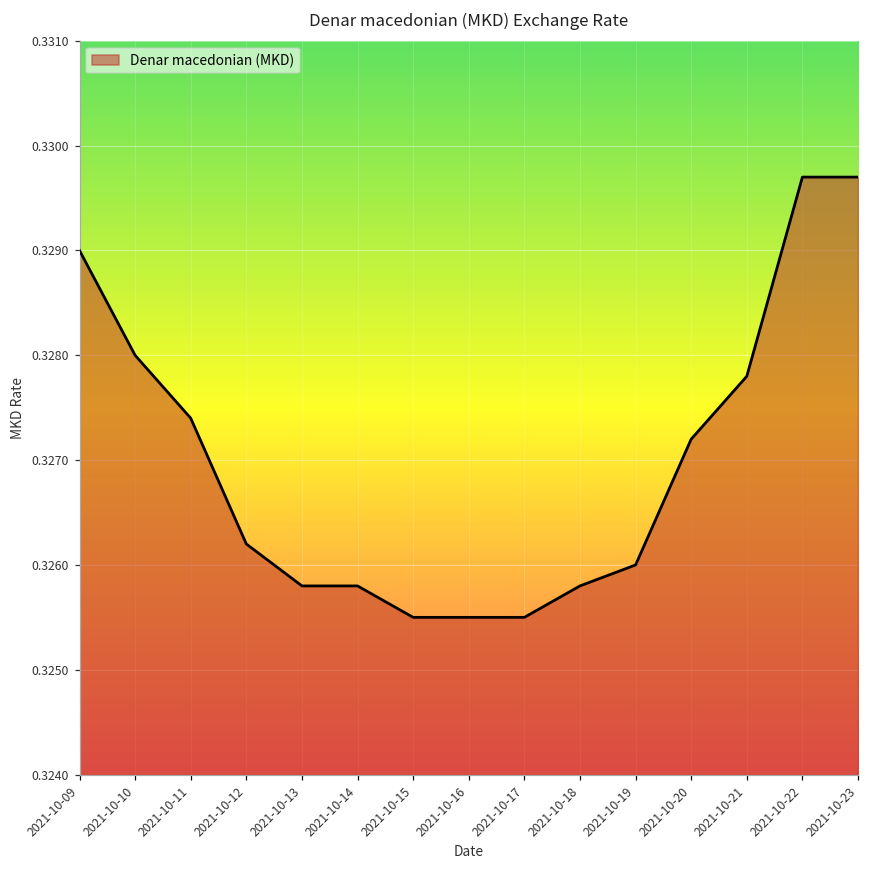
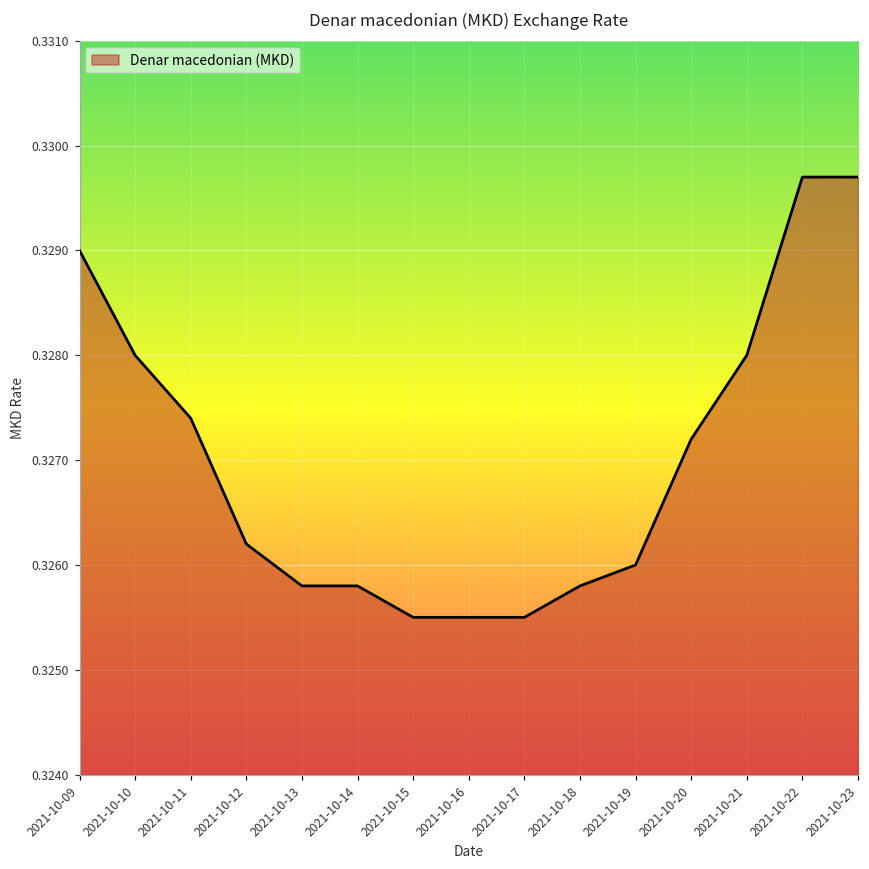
  {
    "2021-10-09": 0.3290,
    "2021-10-10": 0.3280,
    "2021-10-11": 0.3274,
    "2021-10-12": 0.3262,
    "2021-10-13": 0.3258,
    "2021-10-14": 0.3258,
    "2021-10-15": 0.3255,
    "2021-10-16": 0.3255,
    "2021-10-17": 0.3255,
    "2021-10-18": 0.3258,
    "2021-10-19": 0.3260,
    "2021-10-20": 0.3272,
-   "2021-10-21": 0.3278,
+   "2021-10-21": 0.3280,
    "2021-10-22": 0.3297,
    "2021-10-23": 0.3297
  }
